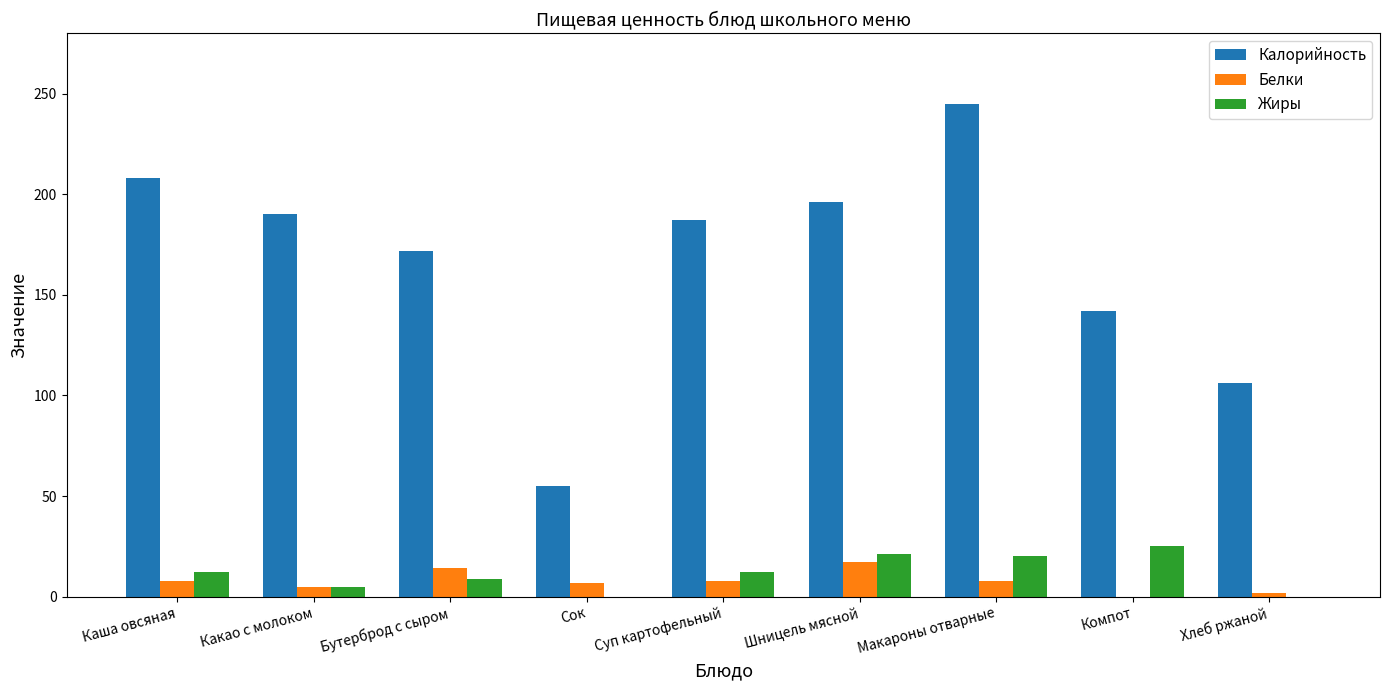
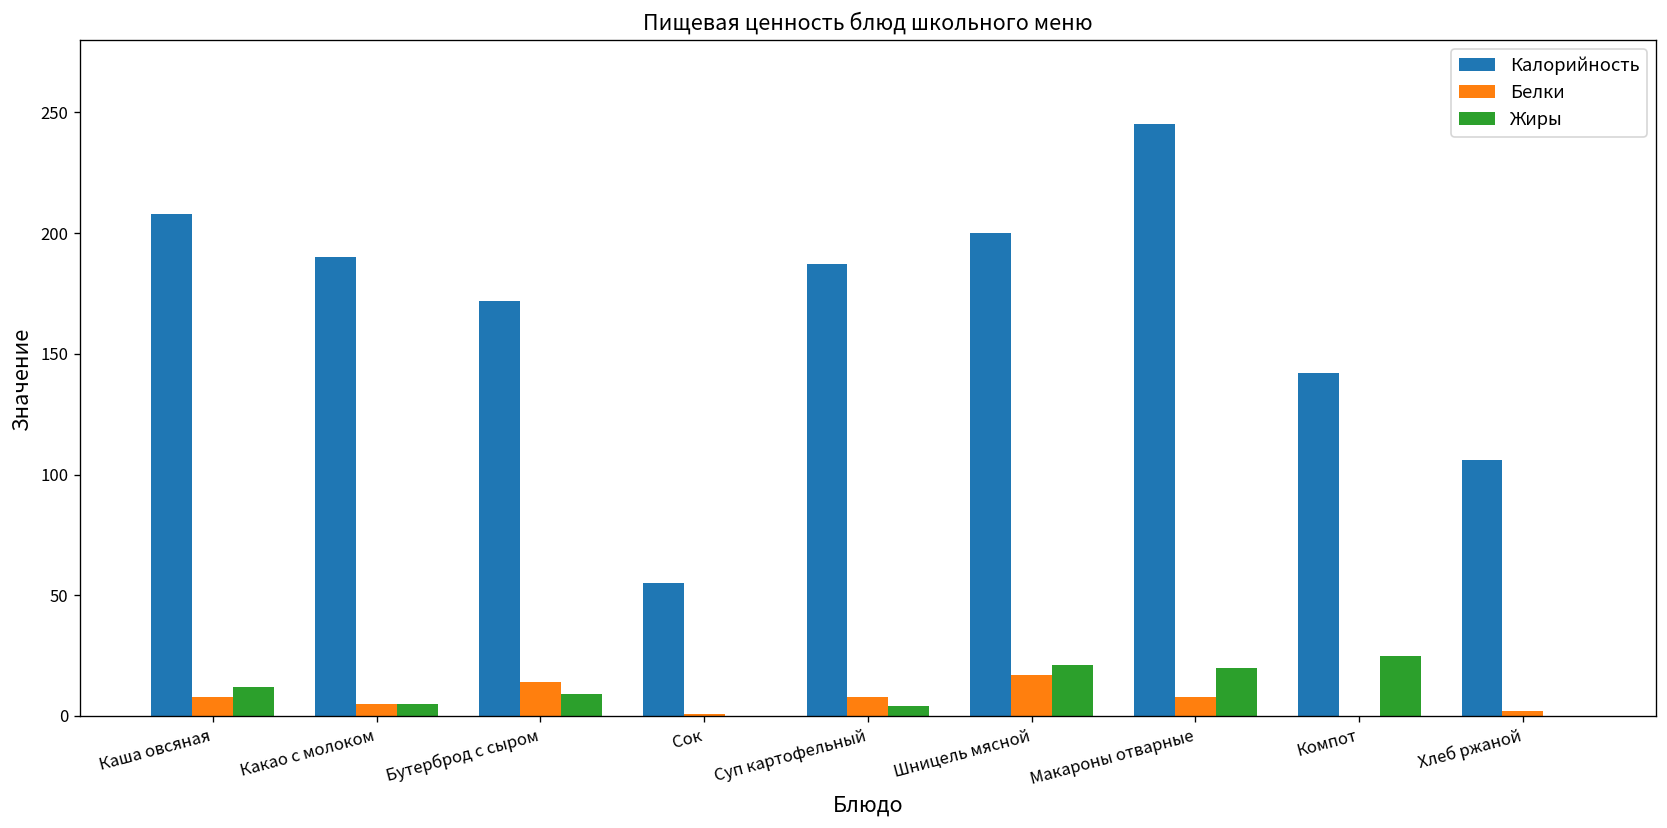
  {
    "Калорийность": {
      "Каша овсяная": 208,
      "Какао с молоком": 190,
      "Бутерброд с сыром": 172,
      "Сок": 55,
      "Суп картофельный": 187,
-     "Шницель мясной": 196,
+     "Шницель мясной": 200,
      "Макароны отварные": 245,
      "Компот": 142,
      "Хлеб ржаной": 106
    },
    "Белки": {
      "Каша овсяная": 8,
      "Какао с молоком": 5,
      "Бутерброд с сыром": 14,
-     "Сок": 7,
+     "Сок": 1,
      "Суп картофельный": 8,
      "Шницель мясной": 17,
      "Макароны отварные": 8,
      "Компот": 0,
      "Хлеб ржаной": 2
    },
    "Жиры": {
      "Каша овсяная": 12,
      "Какао с молоком": 5,
      "Бутерброд с сыром": 9,
      "Сок": 0,
-     "Суп картофельный": 12,
+     "Суп картофельный": 4,
      "Шницель мясной": 21,
      "Макароны отварные": 20,
      "Компот": 25,
      "Хлеб ржаной": 0
    }
  }
